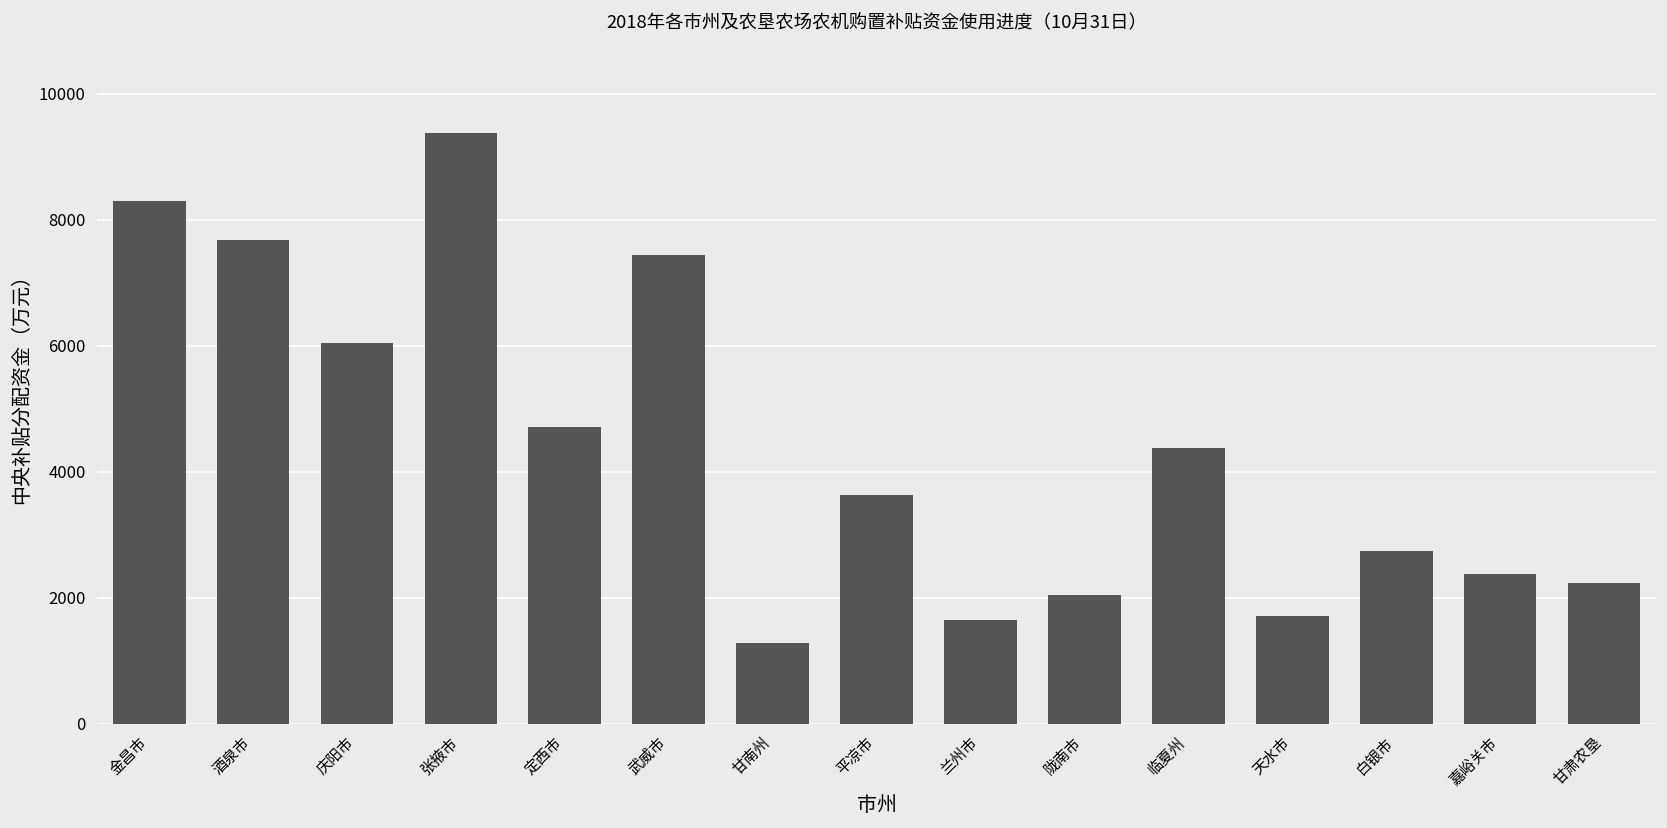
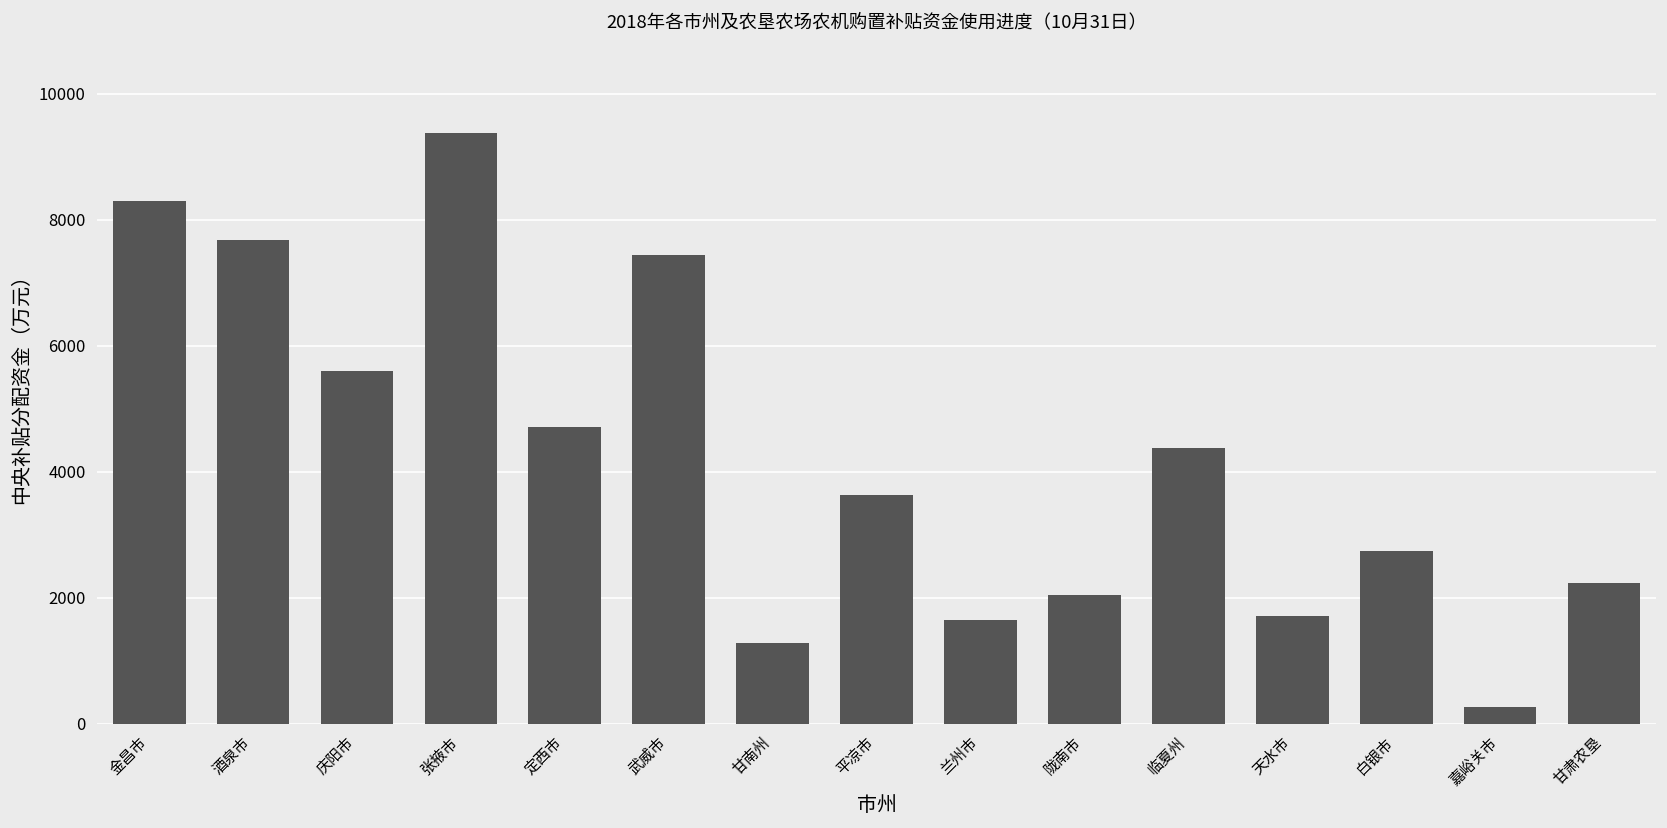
  {
    "金昌市": 8300,
    "酒泉市": 7700,
-   "庆阳市": 6000,
+   "庆阳市": 5600,
    "张掖市": 9400,
    "定西市": 4700,
    "武威市": 7400,
    "甘南州": 1300,
    "平凉市": 3600,
    "兰州市": 1600,
    "陇南市": 2000,
    "临夏州": 4400,
    "天水市": 1700,
    "白银市": 2700,
-   "嘉峪关市": 2400,
+   "嘉峪关市": 300,
    "甘肃农垦": 2200
  }
